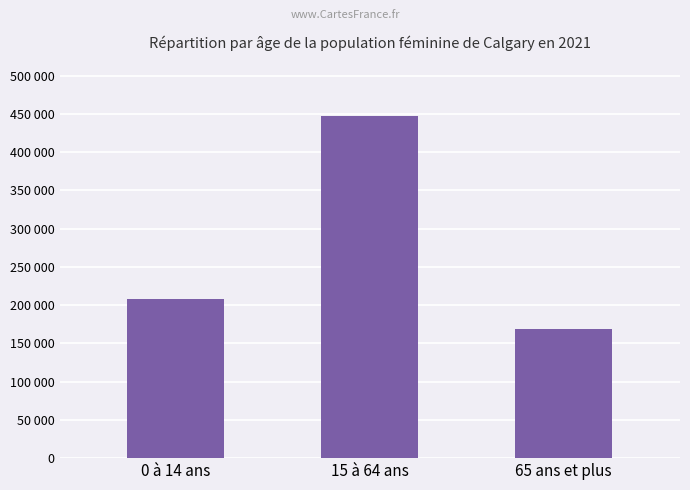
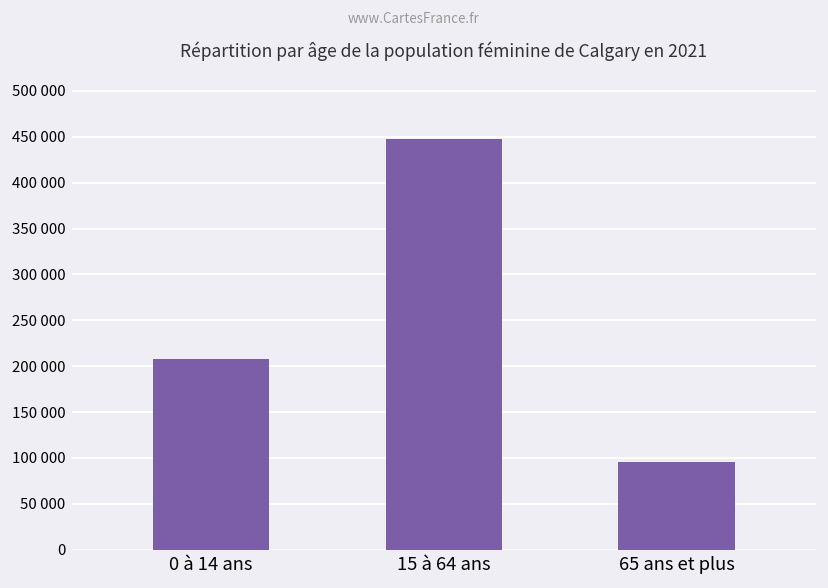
  {
    "0 à 14 ans": 210000,
    "15 à 64 ans": 450000,
-   "65 ans et plus": 170000
+   "65 ans et plus": 100000
  }
